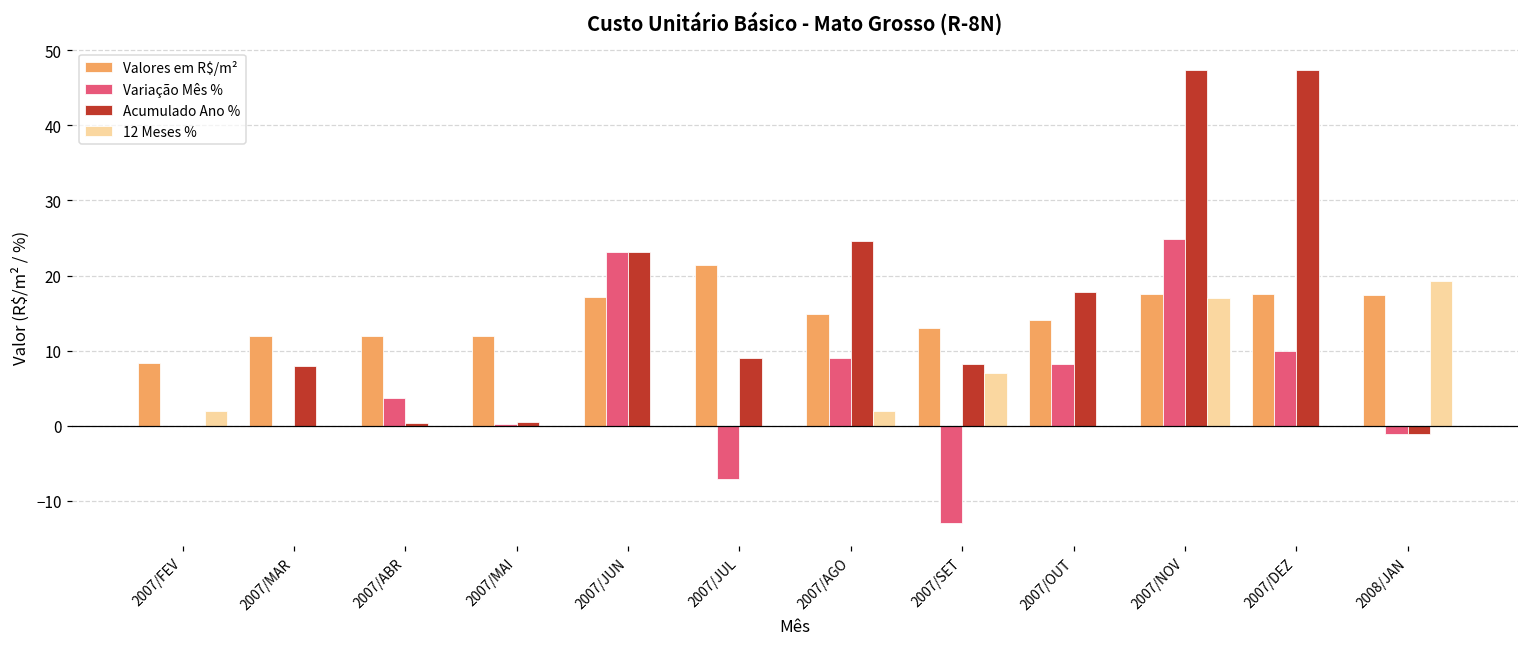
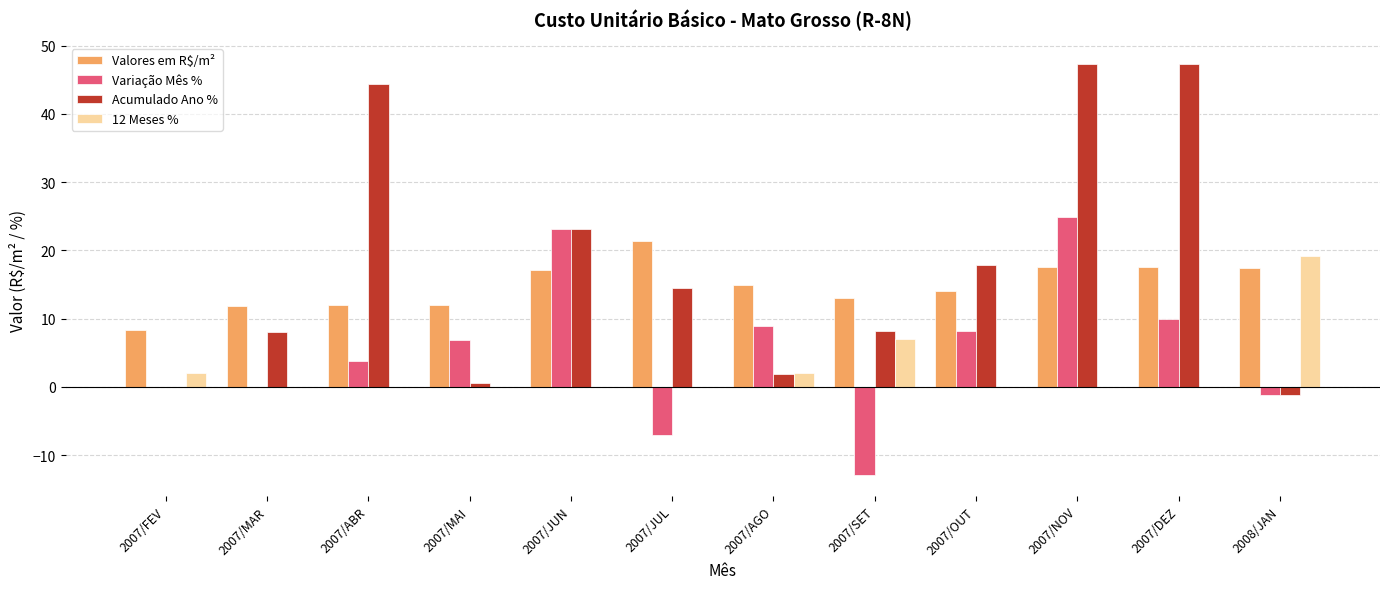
  {
    "Valores em R$/m²": {
      "2007/FEV": 8,
      "2007/MAR": 12,
      "2007/ABR": 12,
      "2007/MAI": 12,
      "2007/JUN": 17,
      "2007/JUL": 21,
      "2007/AGO": 15,
      "2007/SET": 13,
      "2007/OUT": 14,
      "2007/NOV": 18,
      "2007/DEZ": 18,
      "2008/JAN": 17
    },
    "Variação Mês %": {
      "2007/FEV": 0,
      "2007/MAR": 0,
      "2007/ABR": 4,
-     "2007/MAI": 0,
+     "2007/MAI": 7,
      "2007/JUN": 23,
      "2007/JUL": -7,
      "2007/AGO": 9,
      "2007/SET": -13,
      "2007/OUT": 8,
      "2007/NOV": 25,
      "2007/DEZ": 10,
      "2008/JAN": -1
    },
    "Acumulado Ano %": {
      "2007/FEV": 0,
      "2007/MAR": 8,
-     "2007/ABR": 0,
+     "2007/ABR": 44,
      "2007/MAI": 1,
      "2007/JUN": 23,
-     "2007/JUL": 9,
-     "2007/AGO": 25,
+     "2007/JUL": 14,
+     "2007/AGO": 2,
      "2007/SET": 8,
      "2007/OUT": 18,
      "2007/NOV": 47,
      "2007/DEZ": 47,
      "2008/JAN": -1
    },
    "12 Meses %": {
      "2007/FEV": 2,
      "2007/MAR": 0,
      "2007/ABR": 0,
      "2007/MAI": 0,
      "2007/JUN": 0,
      "2007/JUL": 0,
      "2007/AGO": 2,
      "2007/SET": 7,
      "2007/OUT": 0,
-     "2007/NOV": 17,
+     "2007/NOV": 0,
      "2007/DEZ": 0,
      "2008/JAN": 19
    }
  }
